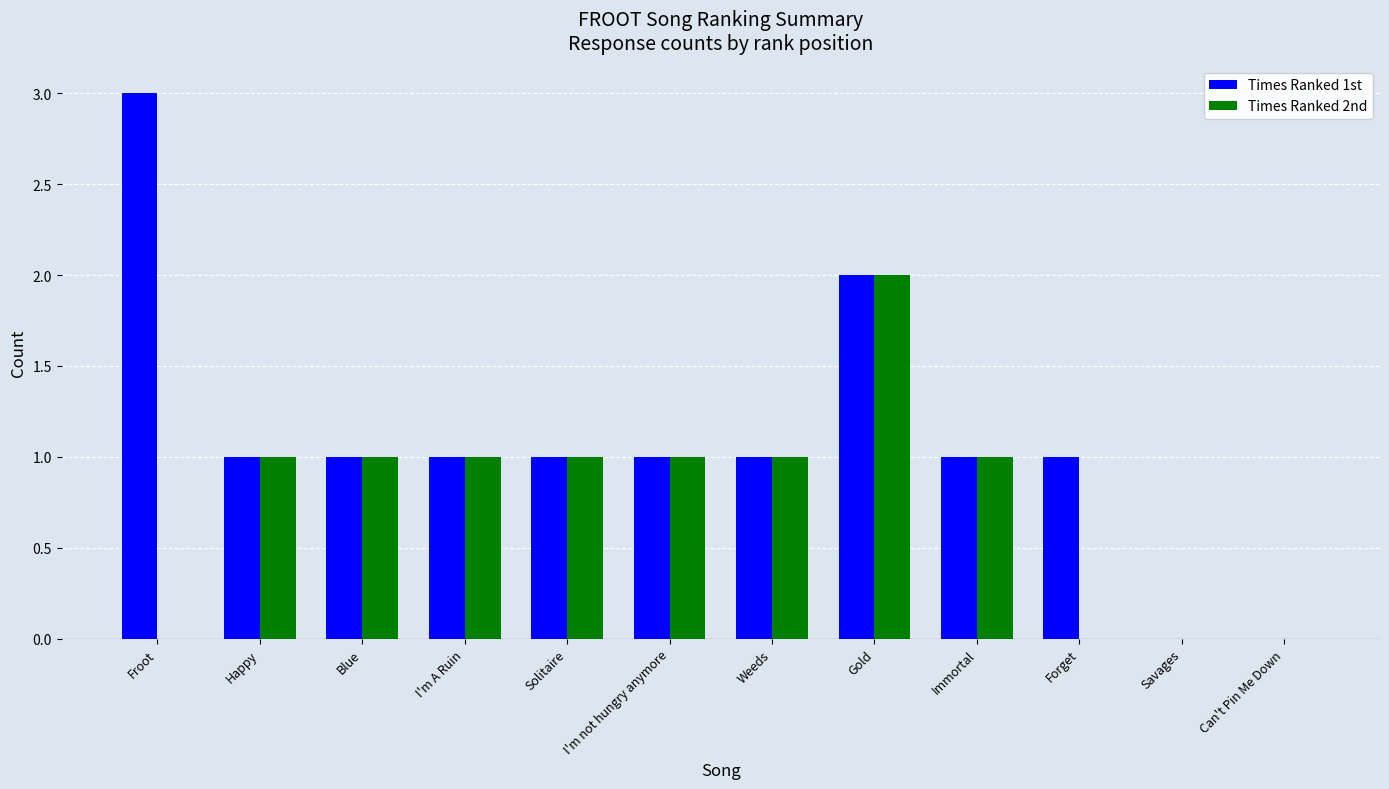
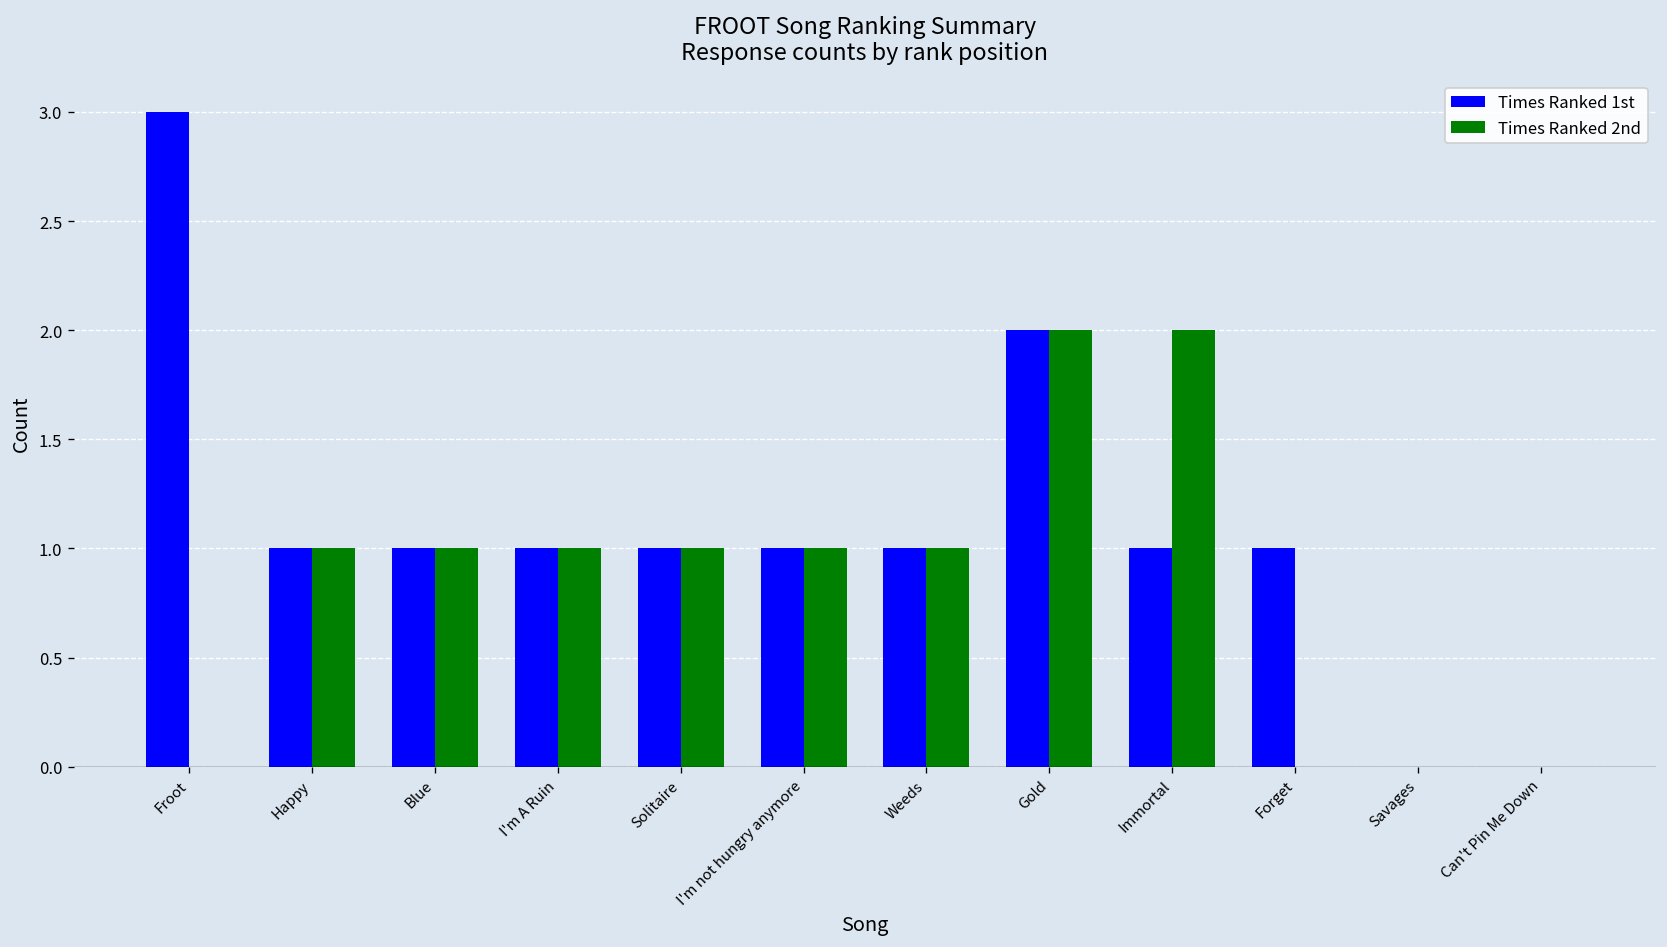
  {
    "Times Ranked 1st": {
      "Froot": 3,
      "Happy": 1,
      "Blue": 1,
      "I'm A Ruin": 1,
      "Solitaire": 1,
      "I'm not hungry anymore": 1,
      "Weeds": 1,
      "Gold": 2,
      "Immortal": 1,
      "Forget": 1,
      "Savages": 0,
      "Can't Pin Me Down": 0
    },
    "Times Ranked 2nd": {
      "Froot": 0,
      "Happy": 1,
      "Blue": 1,
      "I'm A Ruin": 1,
      "Solitaire": 1,
      "I'm not hungry anymore": 1,
      "Weeds": 1,
      "Gold": 2,
-     "Immortal": 1,
+     "Immortal": 2,
      "Forget": 0,
      "Savages": 0,
      "Can't Pin Me Down": 0
    }
  }
